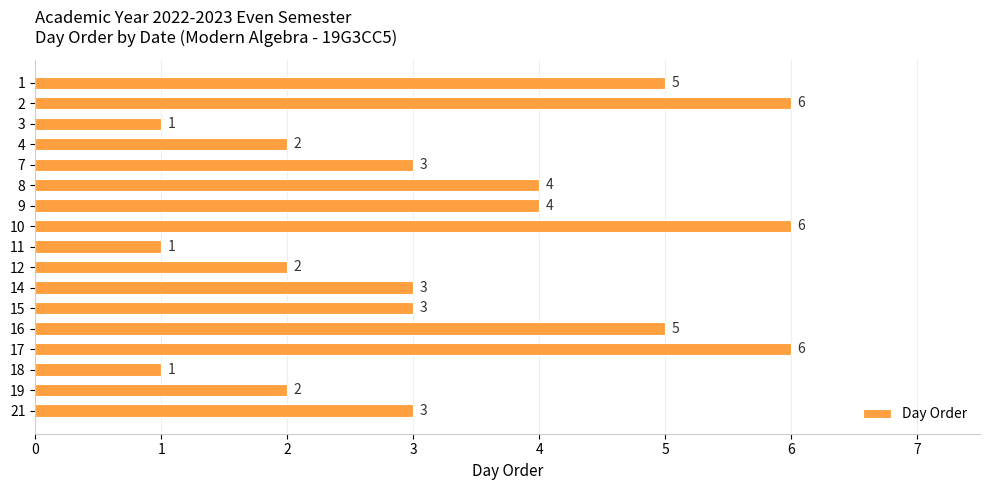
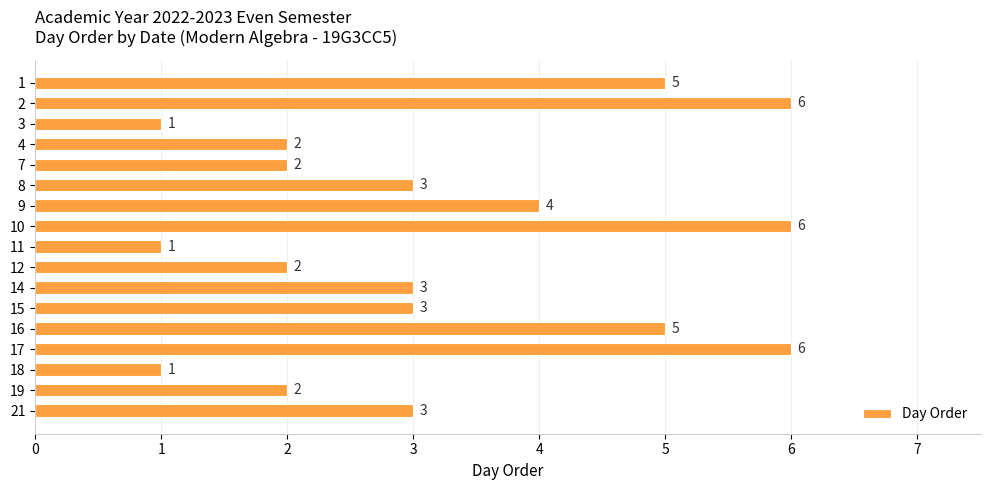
  {
    "1": 5,
    "2": 6,
    "3": 1,
    "4": 2,
-   "7": 3,
-   "8": 4,
+   "7": 2,
+   "8": 3,
    "9": 4,
    "10": 6,
    "11": 1,
    "12": 2,
    "14": 3,
    "15": 3,
    "16": 5,
    "17": 6,
    "18": 1,
    "19": 2,
    "21": 3
  }
